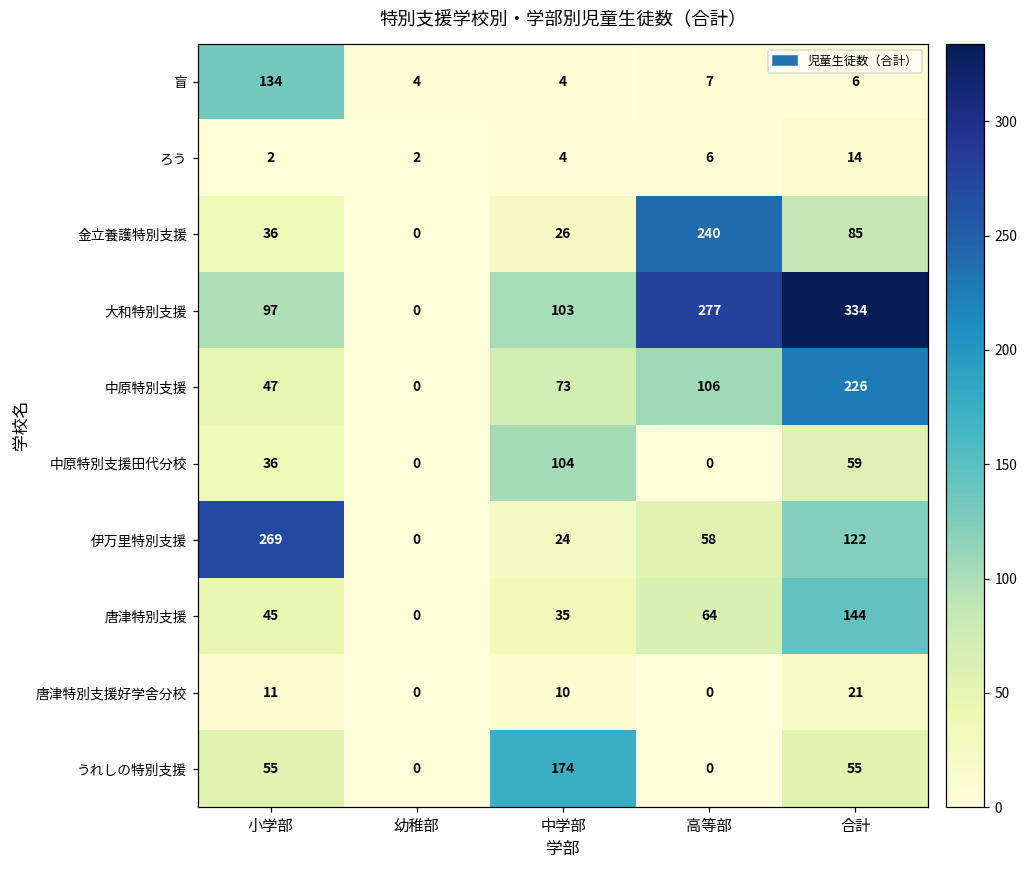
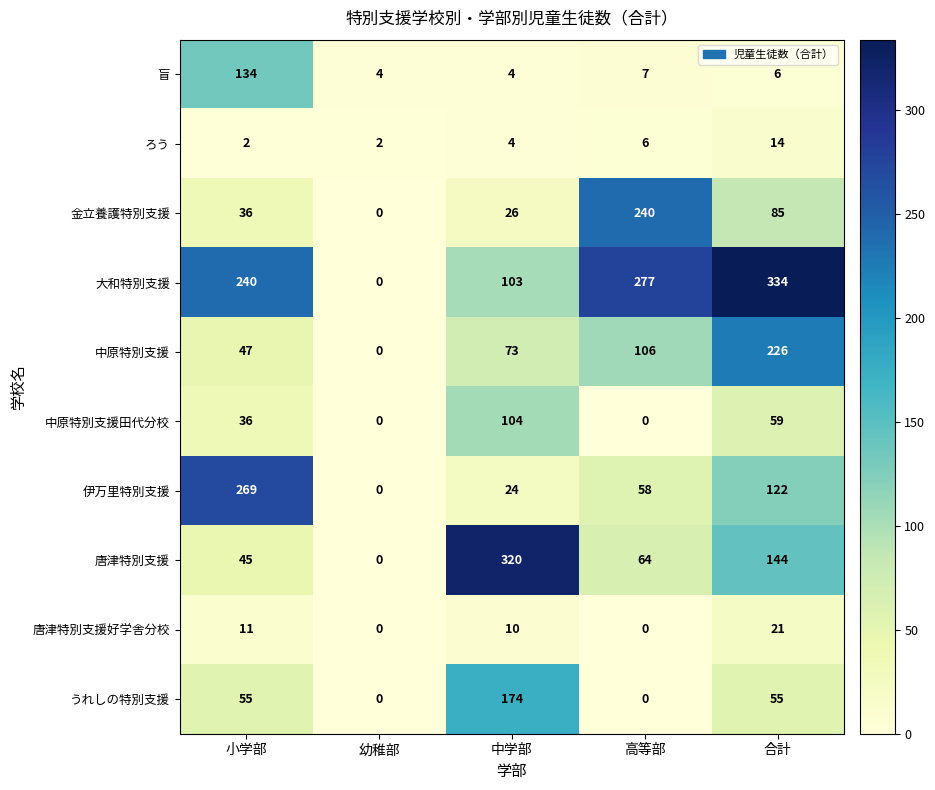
  {
    "盲": {
      "小学部": 134,
      "幼稚部": 4,
      "中学部": 4,
      "高等部": 7,
      "合計": 6
    },
    "ろう": {
      "小学部": 2,
      "幼稚部": 2,
      "中学部": 4,
      "高等部": 6,
      "合計": 14
    },
    "金立養護特別支援": {
      "小学部": 36,
      "幼稚部": 0,
      "中学部": 26,
      "高等部": 240,
      "合計": 85
    },
    "大和特別支援": {
-     "小学部": 97,
+     "小学部": 240,
      "幼稚部": 0,
      "中学部": 103,
      "高等部": 277,
      "合計": 334
    },
    "中原特別支援": {
      "小学部": 47,
      "幼稚部": 0,
      "中学部": 73,
      "高等部": 106,
      "合計": 226
    },
    "中原特別支援田代分校": {
      "小学部": 36,
      "幼稚部": 0,
      "中学部": 104,
      "高等部": 0,
      "合計": 59
    },
    "伊万里特別支援": {
      "小学部": 269,
      "幼稚部": 0,
      "中学部": 24,
      "高等部": 58,
      "合計": 122
    },
    "唐津特別支援": {
      "小学部": 45,
      "幼稚部": 0,
-     "中学部": 35,
+     "中学部": 320,
      "高等部": 64,
      "合計": 144
    },
    "唐津特別支援好学舎分校": {
      "小学部": 11,
      "幼稚部": 0,
      "中学部": 10,
      "高等部": 0,
      "合計": 21
    },
    "うれしの特別支援": {
      "小学部": 55,
      "幼稚部": 0,
      "中学部": 174,
      "高等部": 0,
      "合計": 55
    }
  }
